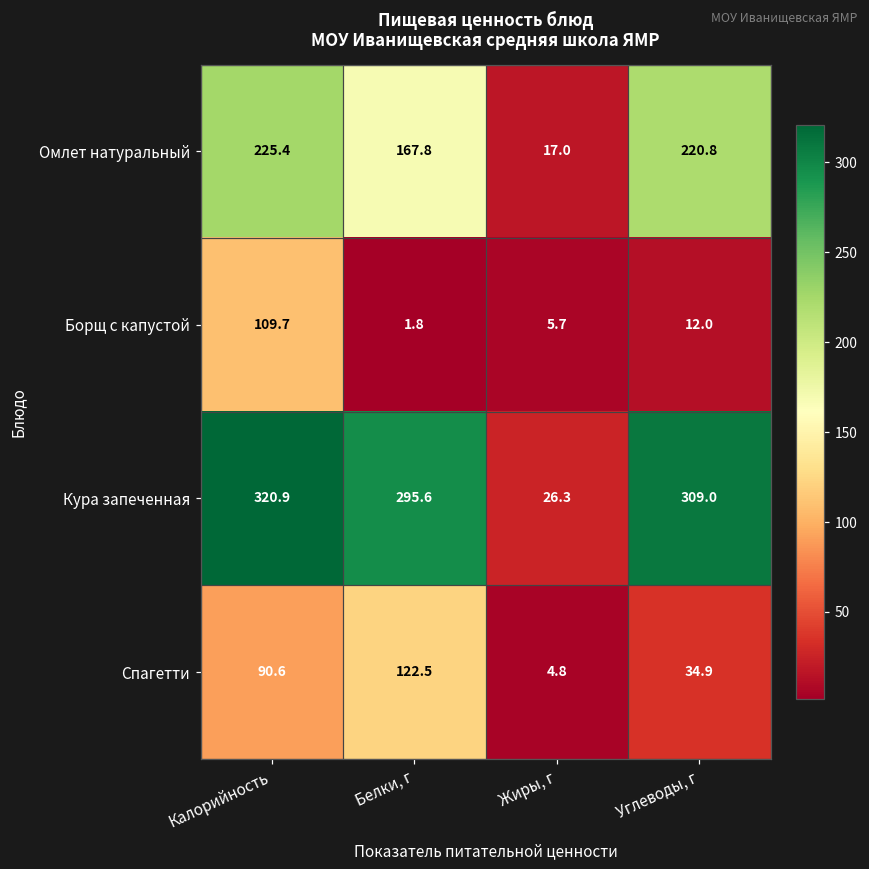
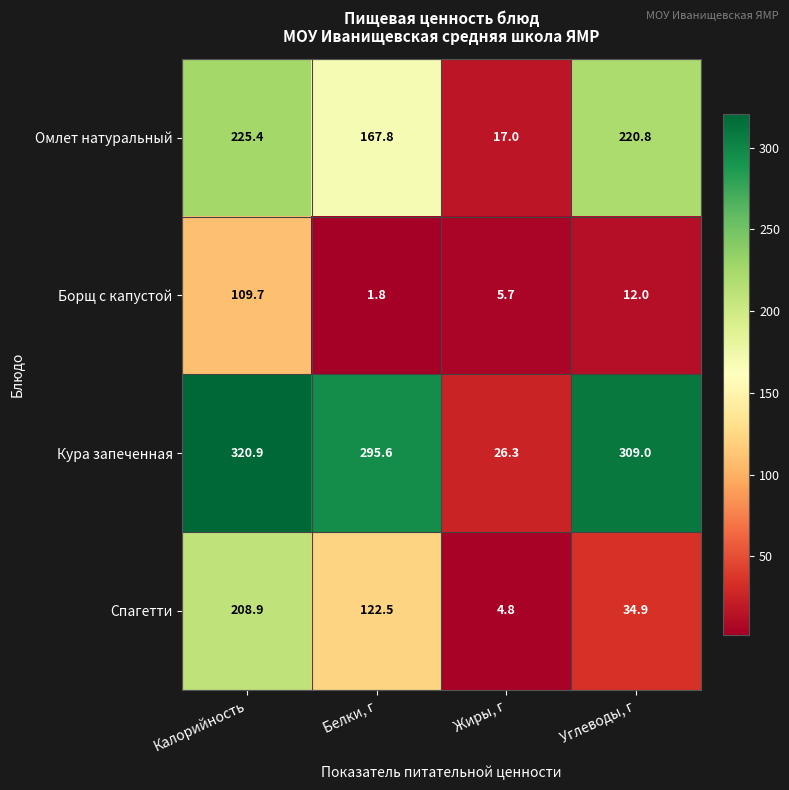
  {
    "Омлет натуральный": {
      "Калорийность": 225.4,
      "Белки, г": 167.8,
      "Жиры, г": 17.0,
      "Углеводы, г": 220.8
    },
    "Борщ с капустой": {
      "Калорийность": 109.7,
      "Белки, г": 1.8,
      "Жиры, г": 5.7,
      "Углеводы, г": 12.0
    },
    "Кура запеченная": {
      "Калорийность": 320.9,
      "Белки, г": 295.6,
      "Жиры, г": 26.3,
      "Углеводы, г": 309.0
    },
    "Спагетти": {
-     "Калорийность": 90.6,
+     "Калорийность": 208.9,
      "Белки, г": 122.5,
      "Жиры, г": 4.8,
      "Углеводы, г": 34.9
    }
  }
